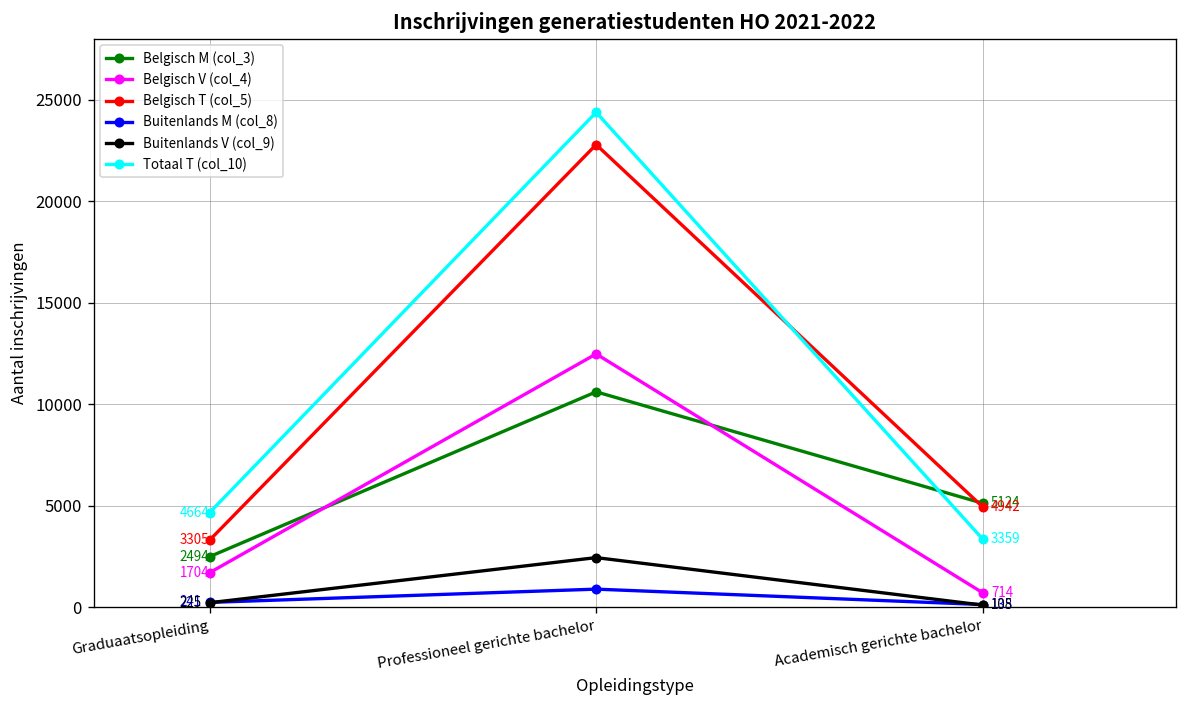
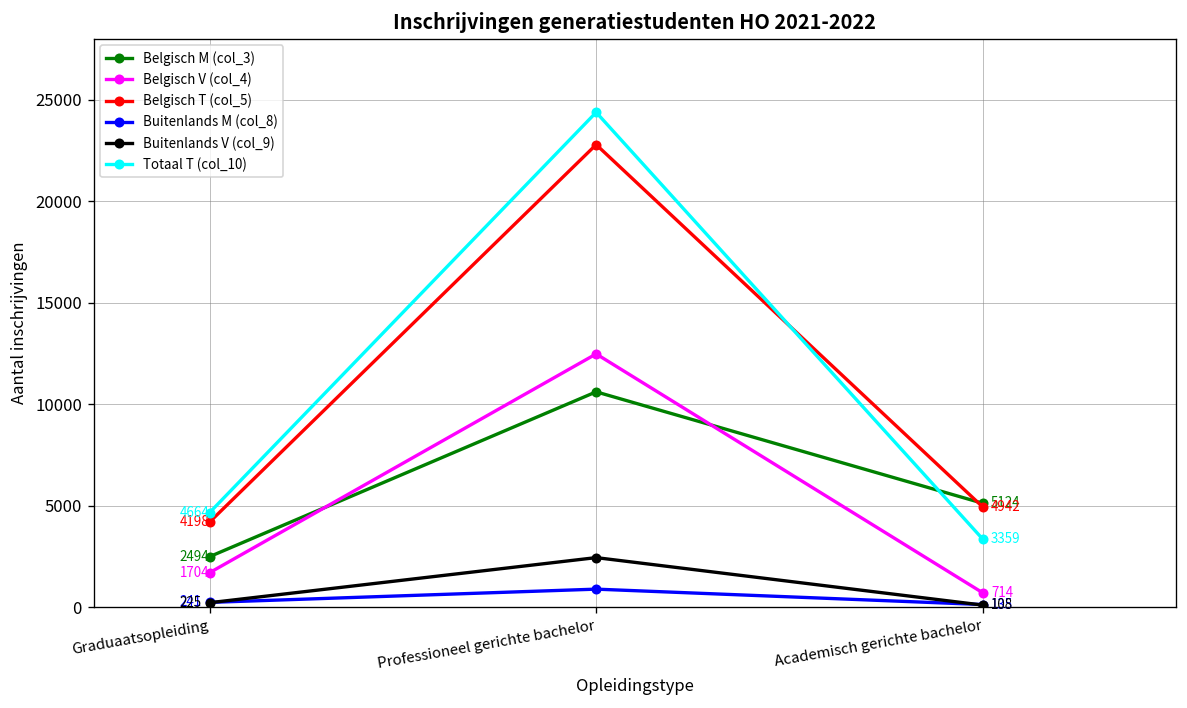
  {
    "Belgisch M (col_3)": {
      "Graduaatsopleiding": 2494
    },
    "Belgisch V (col_4)": {
      "Graduaatsopleiding": 1704,
      "Academisch gerichte bachelor": 714
    },
    "Belgisch T (col_5)": {
-     "Graduaatsopleiding": 3305
+     "Graduaatsopleiding": 4198
    },
    "Buitenlands M (col_8)": {
      "Professioneel gerichte bachelor": 900
    },
    "Buitenlands V (col_9)": {
      "Professioneel gerichte bachelor": 2400
    },
    "Totaal T (col_10)": {
      "Graduaatsopleiding": 4664,
      "Academisch gerichte bachelor": 3359
    }
  }
